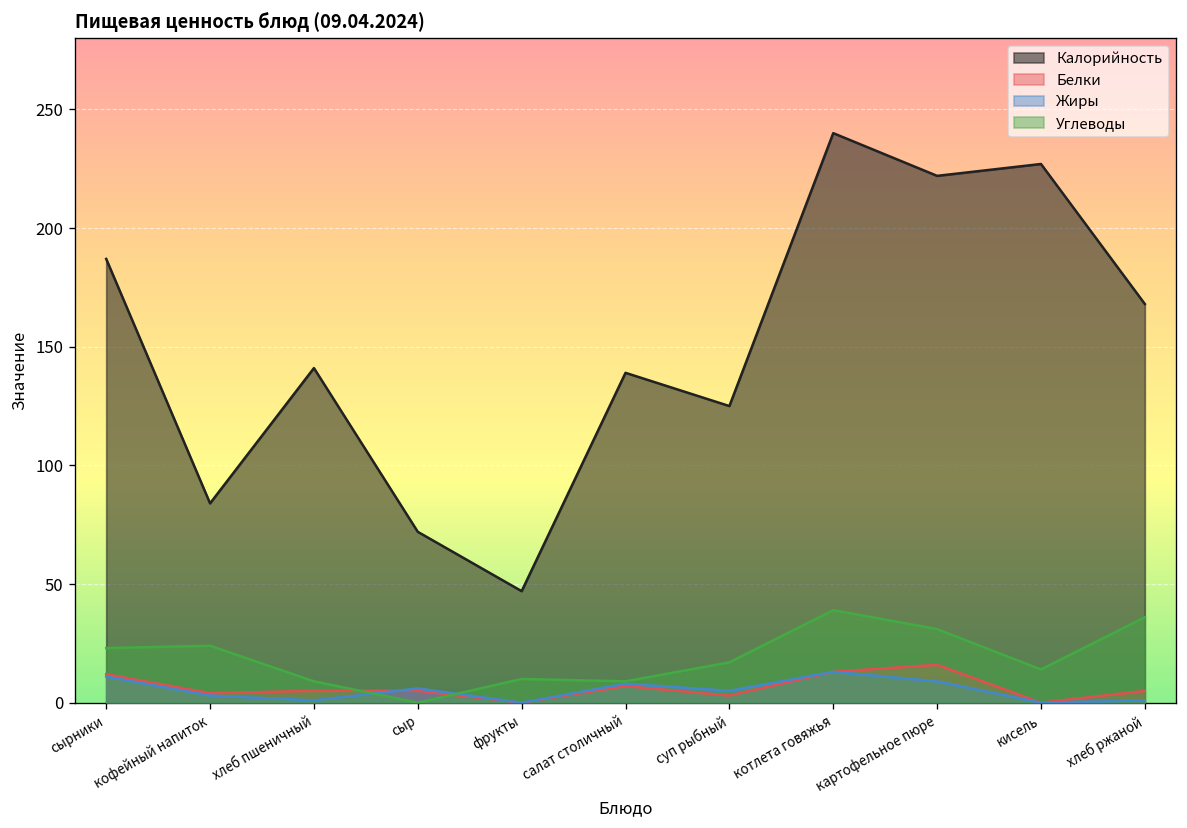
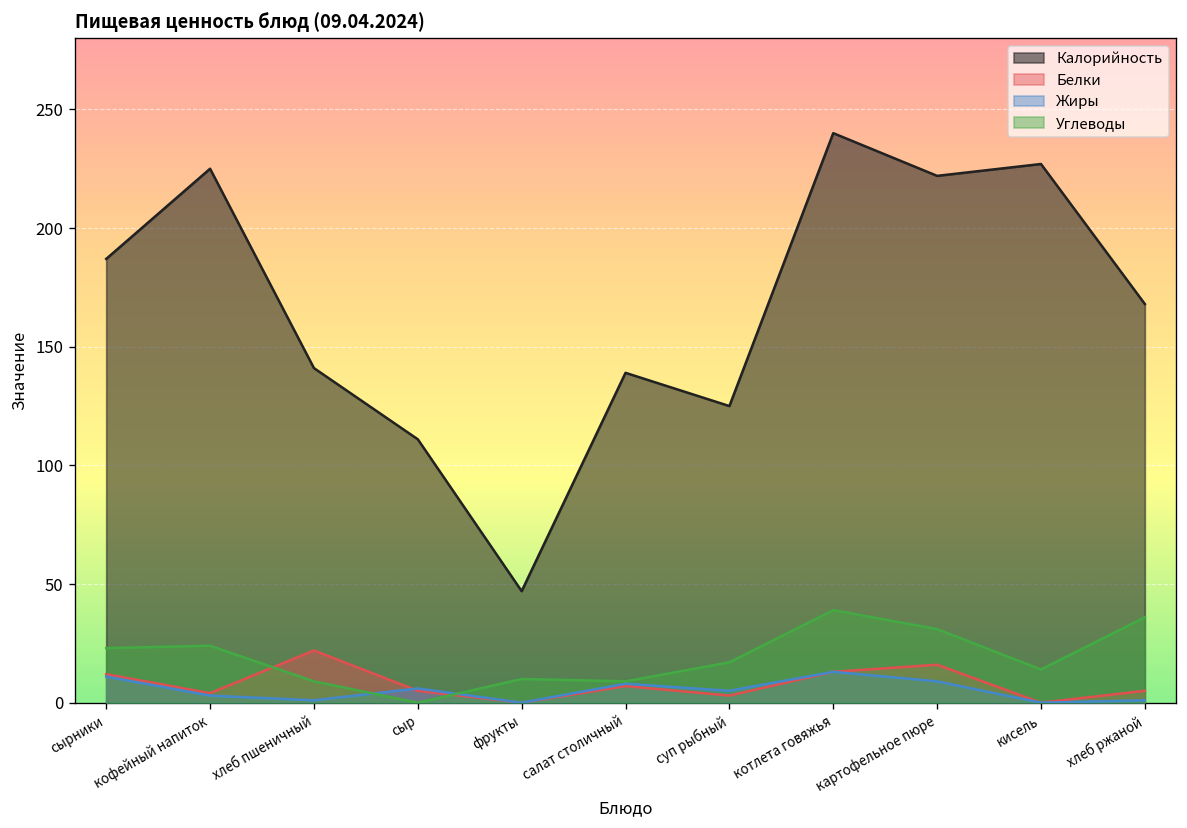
  {
    "Калорийность": {
      "сырники": 187,
-     "кофейный напиток": 84,
+     "кофейный напиток": 225,
      "хлеб пшеничный": 141,
-     "сыр": 72,
+     "сыр": 111,
      "фрукты": 47,
      "салат столичный": 139,
      "суп рыбный": 125,
      "котлета говяжья": 240,
      "картофельное пюре": 222,
      "кисель": 227,
      "хлеб ржаной": 168
    },
    "Белки": {
-     "хлеб пшеничный": 5,
+     "хлеб пшеничный": 22,
      "суп рыбный": 3,
      "картофельное пюре": 16,
      "хлеб ржаной": 5
    },
    "Жиры": {
      "хлеб пшеничный": 1,
      "суп рыбный": 5,
      "картофельное пюре": 9,
      "хлеб ржаной": 1
    },
    "Углеводы": {
      "сырники": 23,
      "кофейный напиток": 24,
      "хлеб пшеничный": 9,
      "сыр": 0,
      "фрукты": 10,
      "суп рыбный": 17,
      "котлета говяжья": 39,
      "картофельное пюре": 31,
      "кисель": 14,
      "хлеб ржаной": 36
    }
  }
